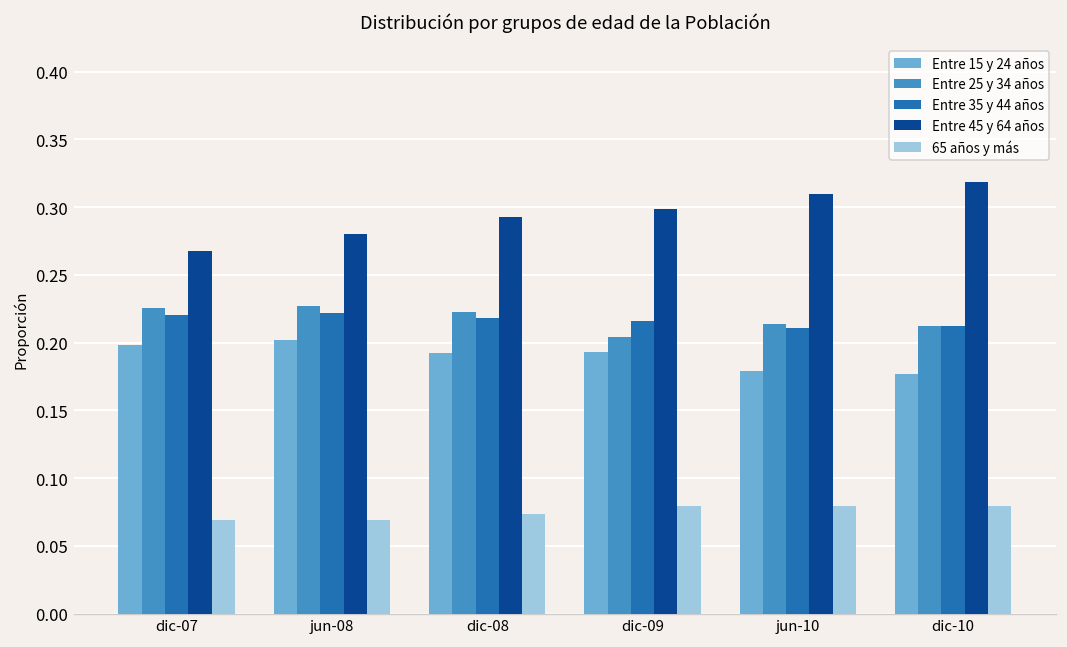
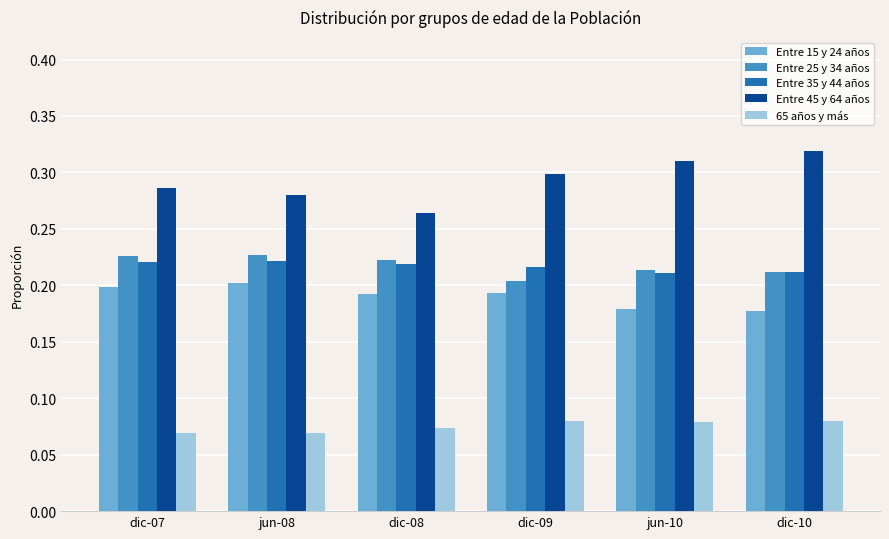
  {
    "Entre 45 y 64 años": {
-     "dic-07": 0.268,
+     "dic-07": 0.286,
      "jun-08": 0.280,
-     "dic-08": 0.293,
+     "dic-08": 0.264,
      "dic-09": 0.298,
      "jun-10": 0.310,
      "dic-10": 0.319
    }
  }
